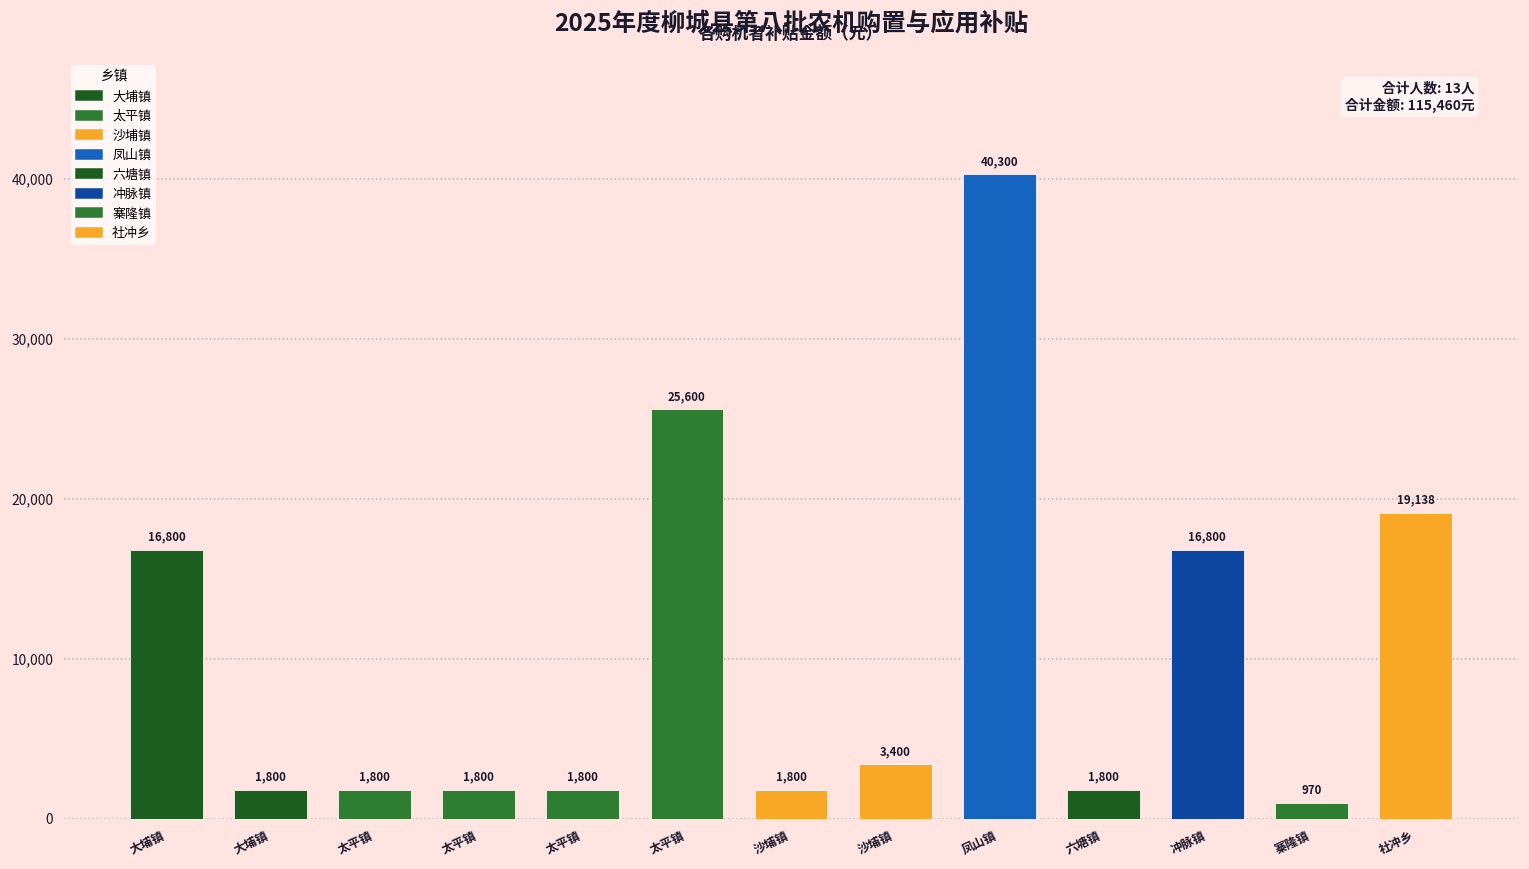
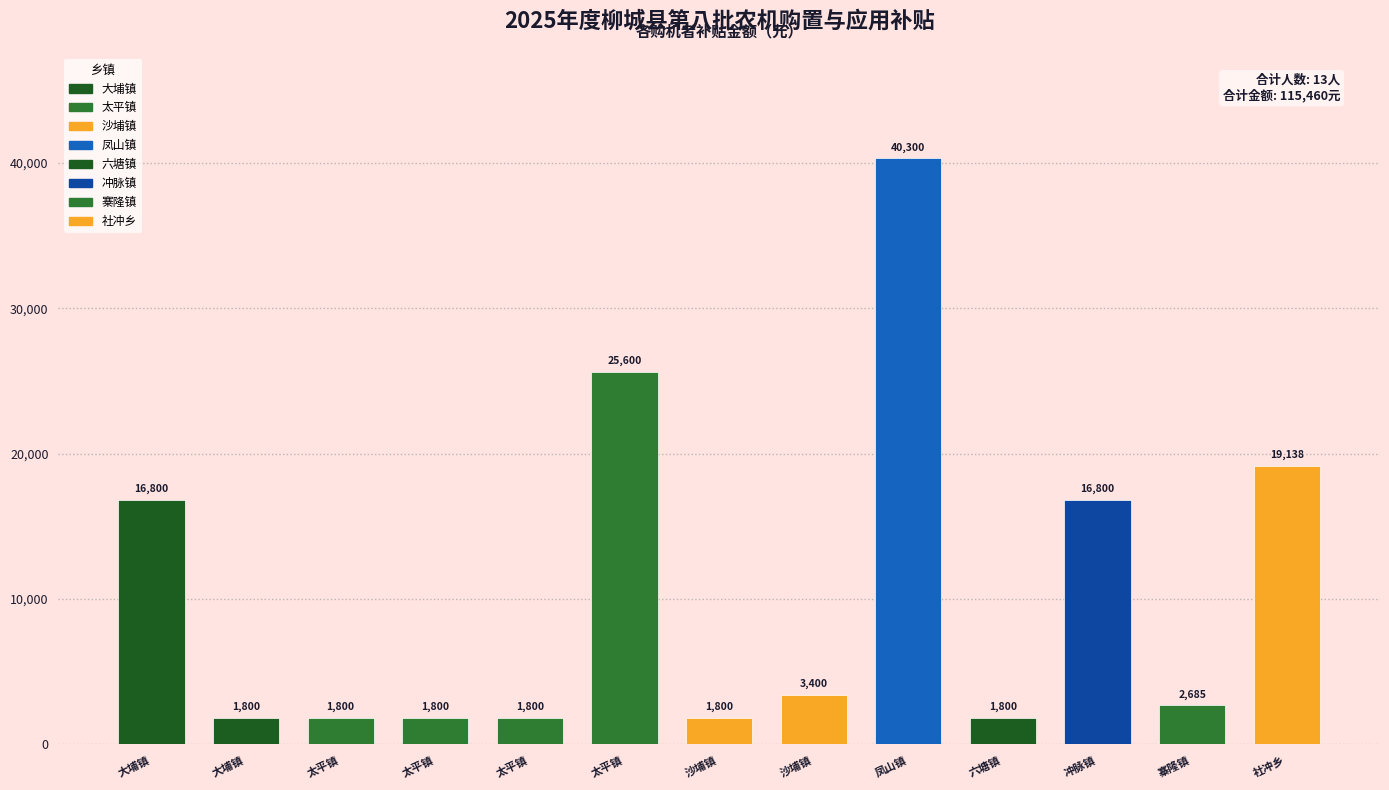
  {
    "凤山镇": "40,300",
    "六塘镇": "1,800",
    "冲脉镇": "16,800",
-   "寨隆镇": "970",
+   "寨隆镇": "2,685",
    "社冲乡": "19,138"
  }
